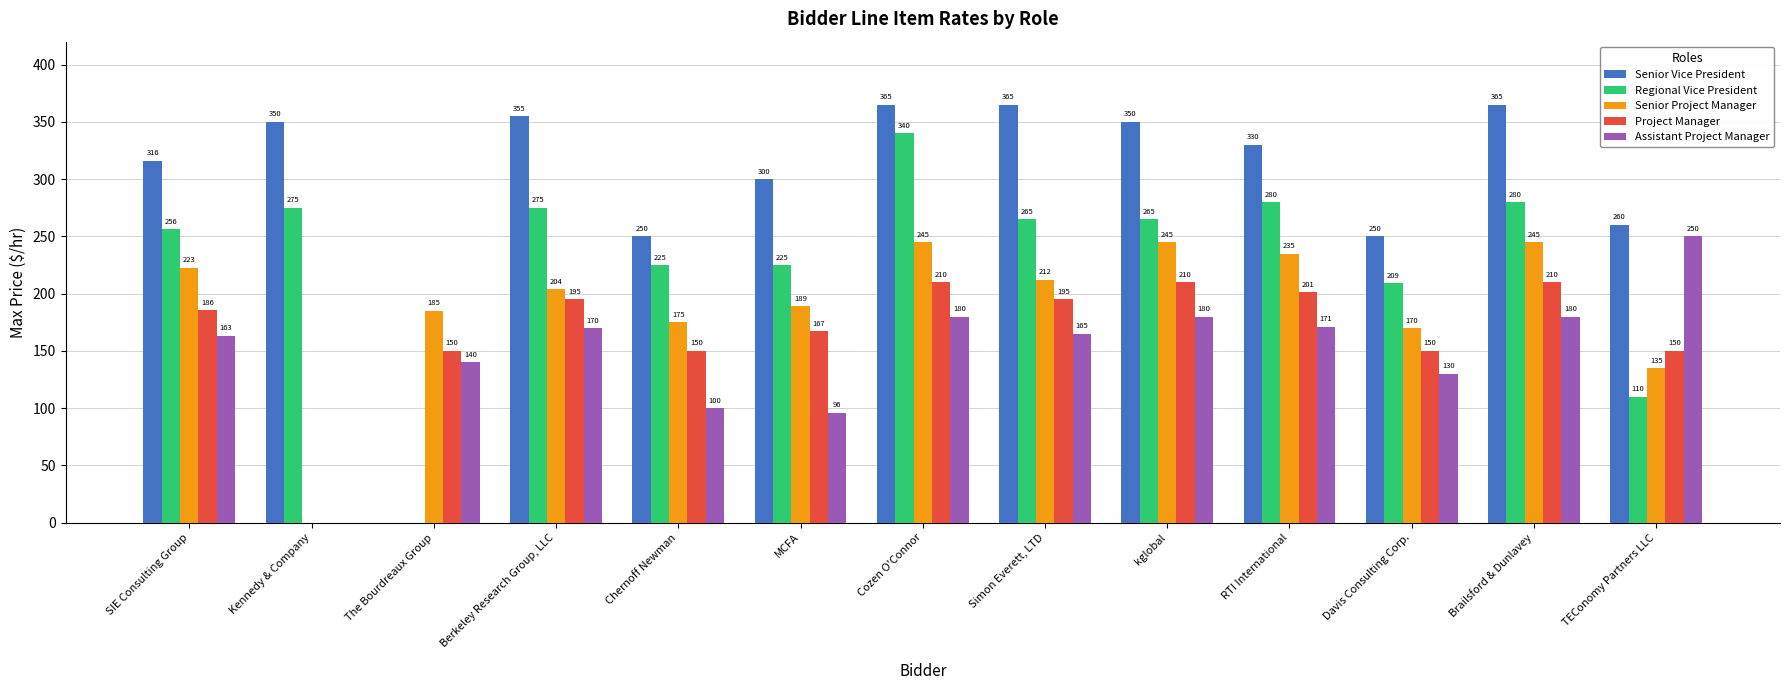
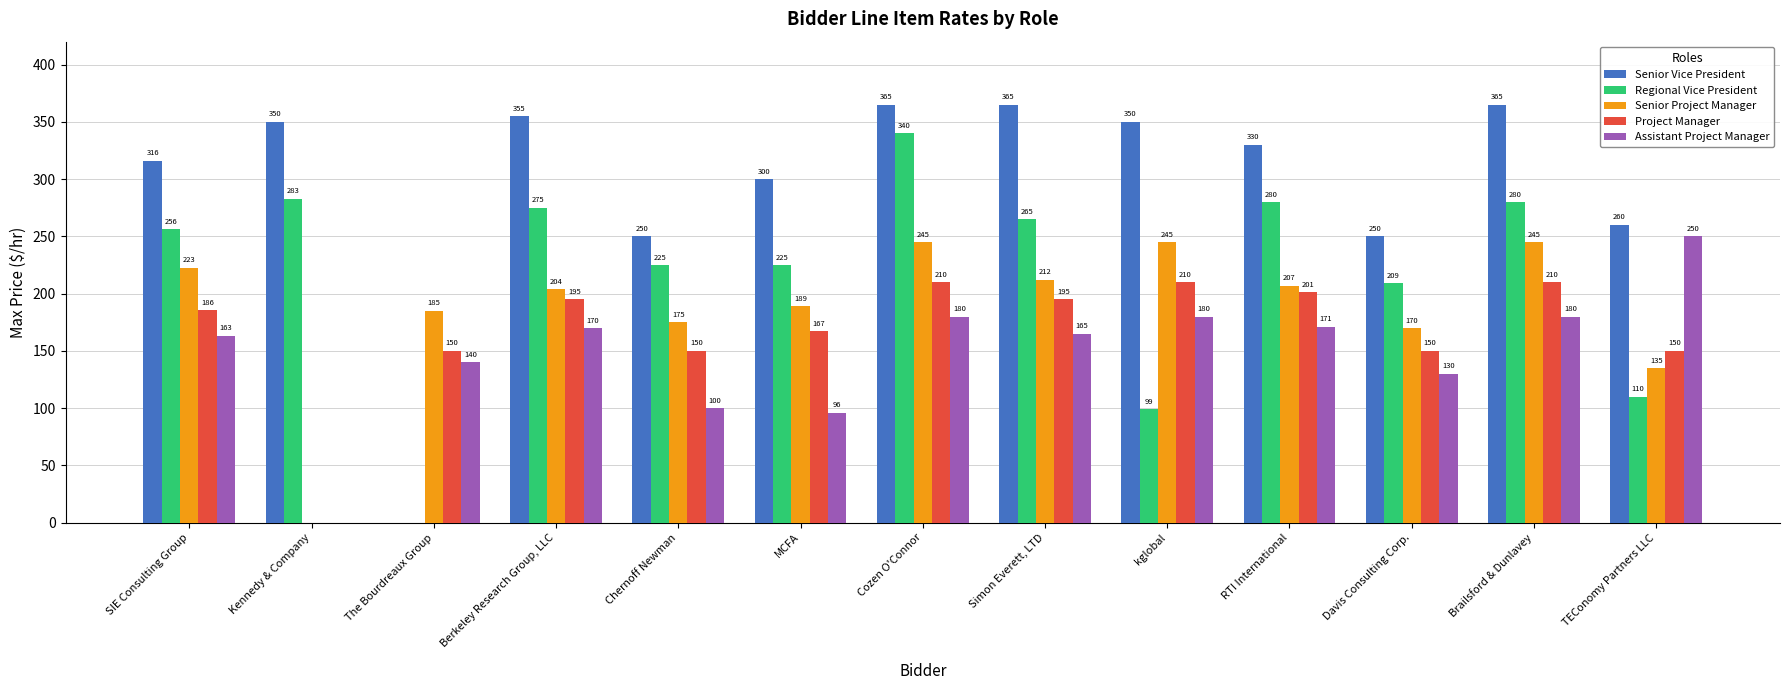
  {
    "Senior Vice President": {
      "SIE Consulting Group": 316,
      "Kennedy & Company": 350,
      "Berkeley Research Group, LLC": 355,
      "Chernoff Newman": 250,
      "MCFA": 300,
      "Cozen O'Connor": 365,
      "Simon Everett, LTD": 365,
      "kglobal": 350,
      "RTI International": 330,
      "Davis Consulting Corp.": 250,
      "Brailsford & Dunlavey": 365,
      "TEConomy Partners LLC": 260
    },
    "Regional Vice President": {
      "SIE Consulting Group": 256,
-     "Kennedy & Company": 275,
+     "Kennedy & Company": 283,
      "Berkeley Research Group, LLC": 275,
      "Chernoff Newman": 225,
      "MCFA": 225,
      "Cozen O'Connor": 340,
      "Simon Everett, LTD": 265,
-     "kglobal": 265,
+     "kglobal": 99,
      "RTI International": 280,
      "Davis Consulting Corp.": 209,
      "Brailsford & Dunlavey": 280,
      "TEConomy Partners LLC": 110
    },
    "Senior Project Manager": {
      "SIE Consulting Group": 223,
      "The Bourdreaux Group": 185,
      "Berkeley Research Group, LLC": 204,
      "Chernoff Newman": 175,
      "MCFA": 189,
      "Cozen O'Connor": 245,
      "Simon Everett, LTD": 212,
      "kglobal": 245,
-     "RTI International": 235,
+     "RTI International": 207,
      "Davis Consulting Corp.": 170,
      "Brailsford & Dunlavey": 245,
      "TEConomy Partners LLC": 135
    },
    "Project Manager": {
      "SIE Consulting Group": 186,
      "The Bourdreaux Group": 150,
      "Berkeley Research Group, LLC": 195,
      "Chernoff Newman": 150,
      "MCFA": 167,
      "Cozen O'Connor": 210,
      "Simon Everett, LTD": 195,
      "kglobal": 210,
      "RTI International": 201,
      "Davis Consulting Corp.": 150,
      "Brailsford & Dunlavey": 210,
      "TEConomy Partners LLC": 150
    },
    "Assistant Project Manager": {
      "SIE Consulting Group": 163,
      "The Bourdreaux Group": 140,
      "Berkeley Research Group, LLC": 170,
      "Chernoff Newman": 100,
      "MCFA": 96,
      "Cozen O'Connor": 180,
      "Simon Everett, LTD": 165,
      "kglobal": 180,
      "RTI International": 171,
      "Davis Consulting Corp.": 130,
      "Brailsford & Dunlavey": 180,
      "TEConomy Partners LLC": 250
    }
  }
